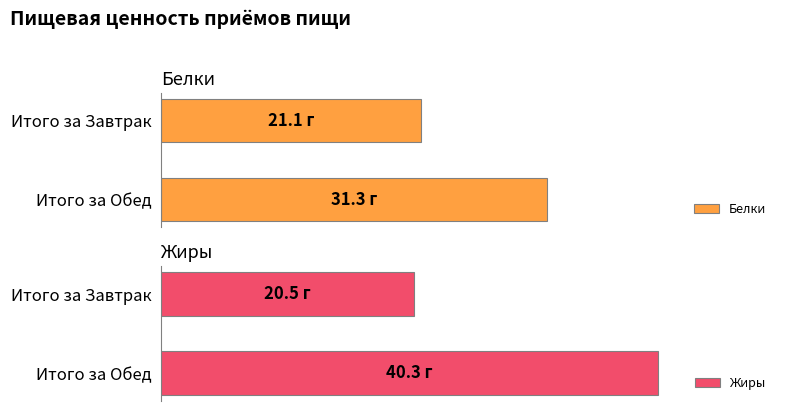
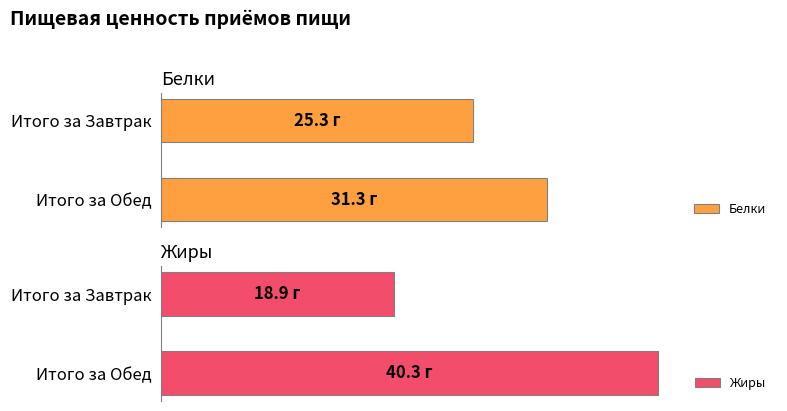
  {
    "Белки": {
-     "Итого за Завтрак": 21.1,
+     "Итого за Завтрак": 25.3,
      "Итого за Обед": 31.3
    },
    "Жиры": {
-     "Итого за Завтрак": 20.5,
+     "Итого за Завтрак": 18.9,
      "Итого за Обед": 40.3
    }
  }
